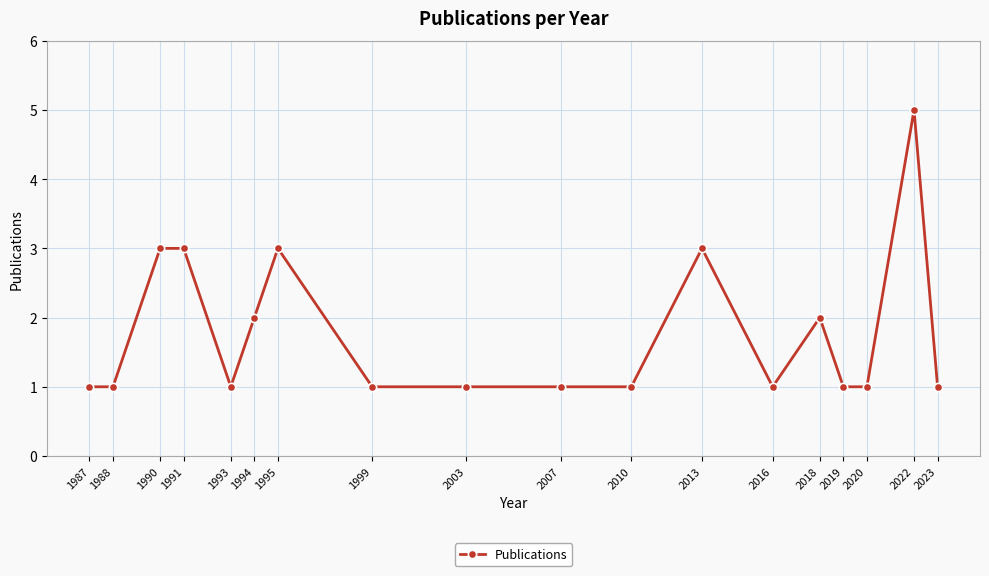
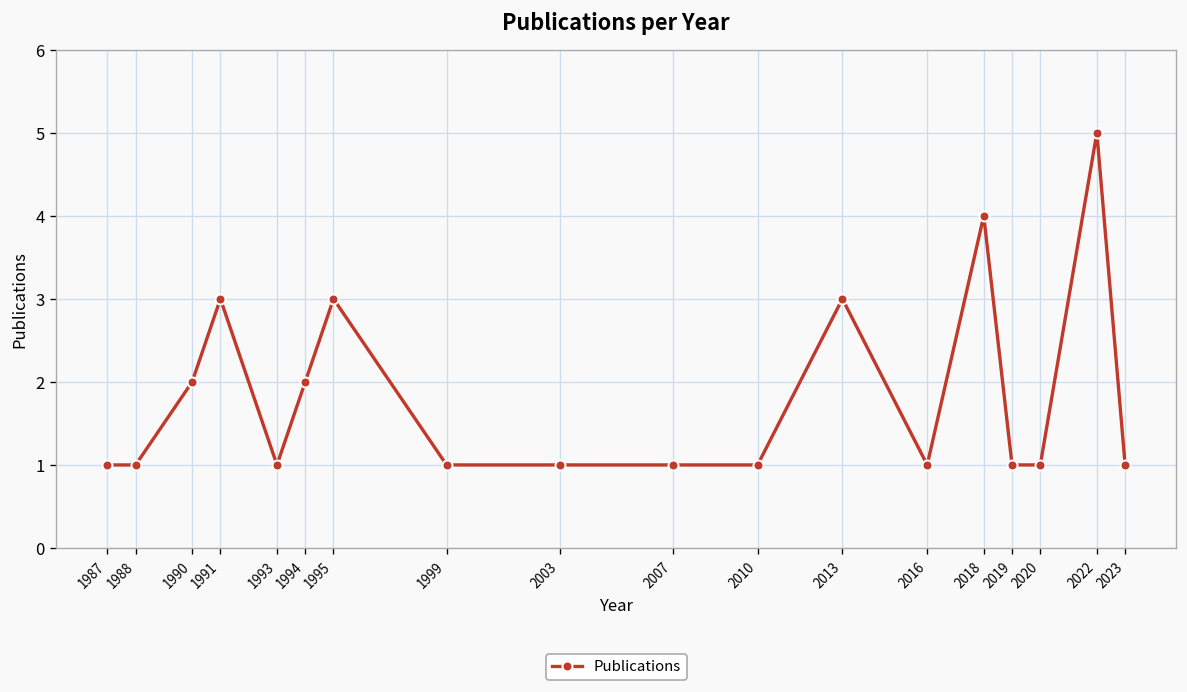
  {
    "1987": 1,
    "1988": 1,
-   "1990": 3,
+   "1990": 2,
    "1991": 3,
    "1993": 1,
    "1994": 2,
    "1995": 3,
    "1999": 1,
    "2003": 1,
    "2007": 1,
    "2010": 1,
    "2013": 3,
    "2016": 1,
-   "2018": 2,
+   "2018": 4,
    "2019": 1,
    "2020": 1,
    "2022": 5,
    "2023": 1
  }
